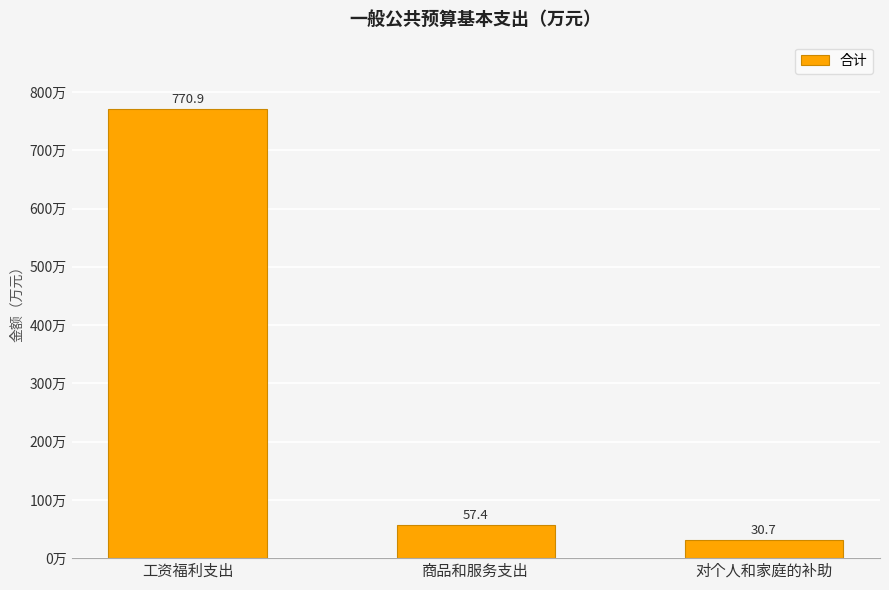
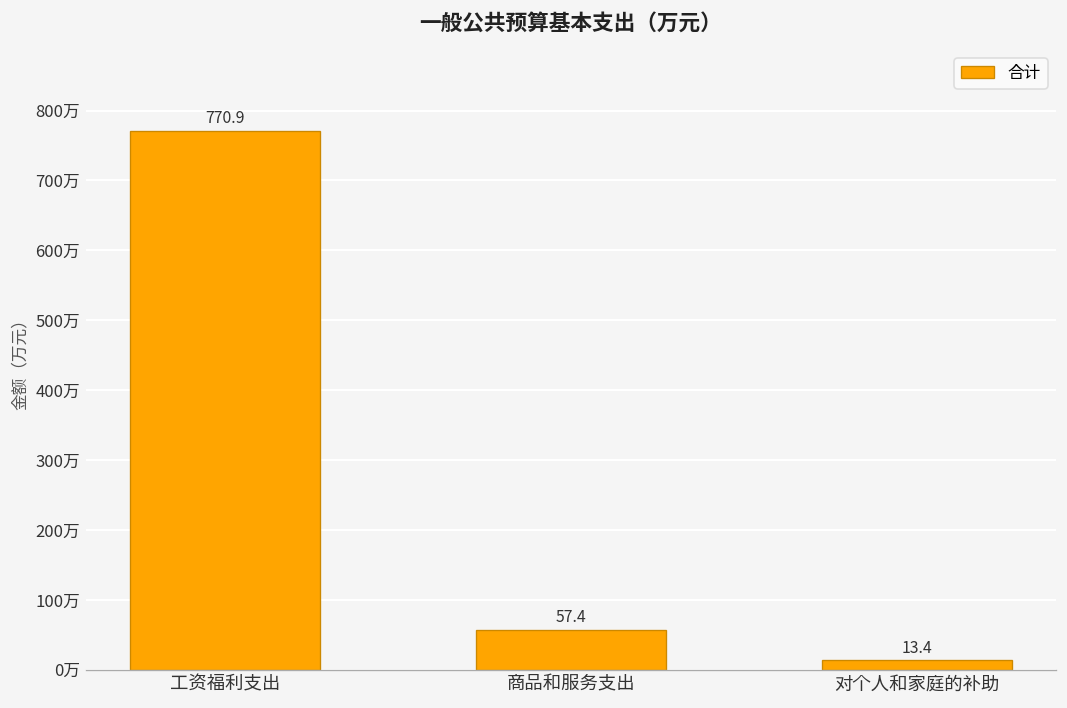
  {
    "工资福利支出": 770.9,
    "商品和服务支出": 57.4,
-   "对个人和家庭的补助": 30.7
+   "对个人和家庭的补助": 13.4
  }
